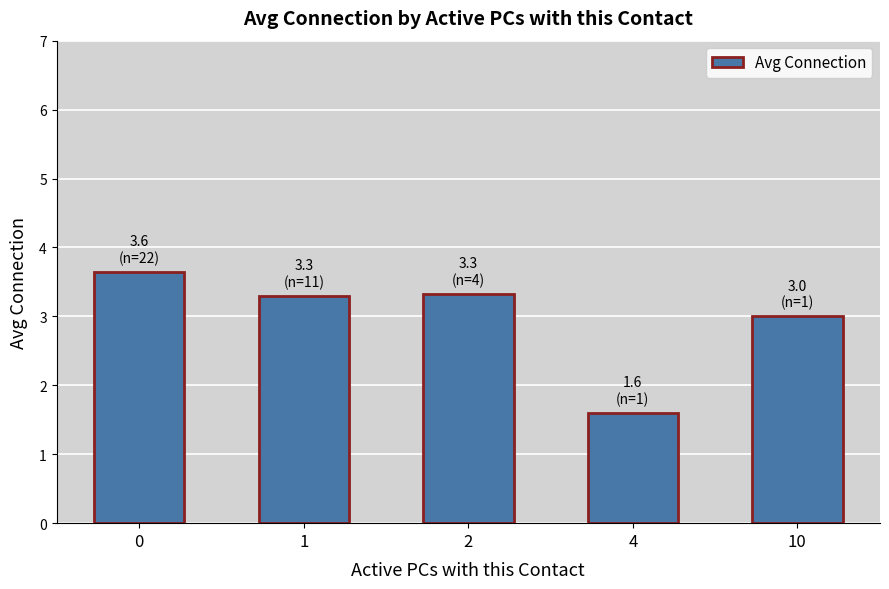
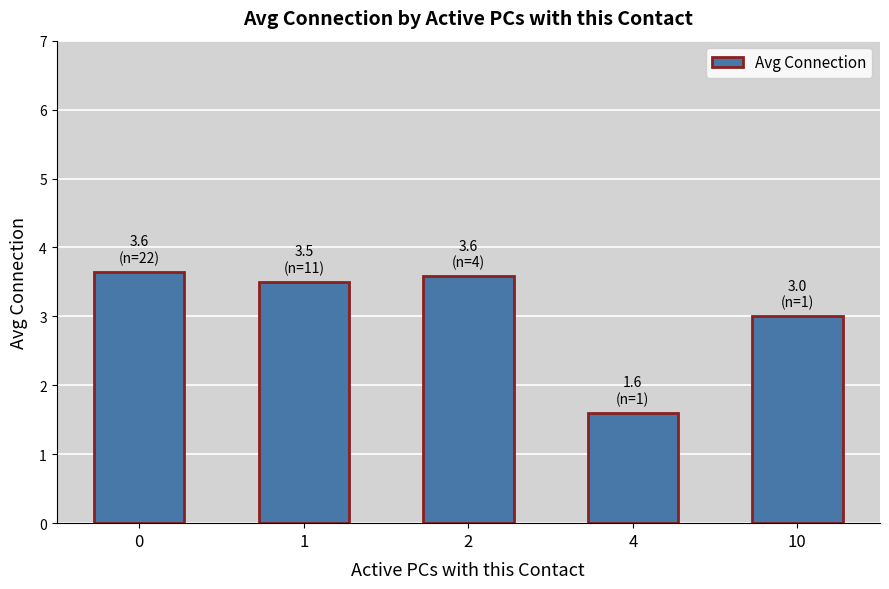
  {
    "0": 3.6,
-   "1": 3.3,
-   "2": 3.3,
+   "1": 3.5,
+   "2": 3.6,
    "4": 1.6,
    "10": 3.0
  }
